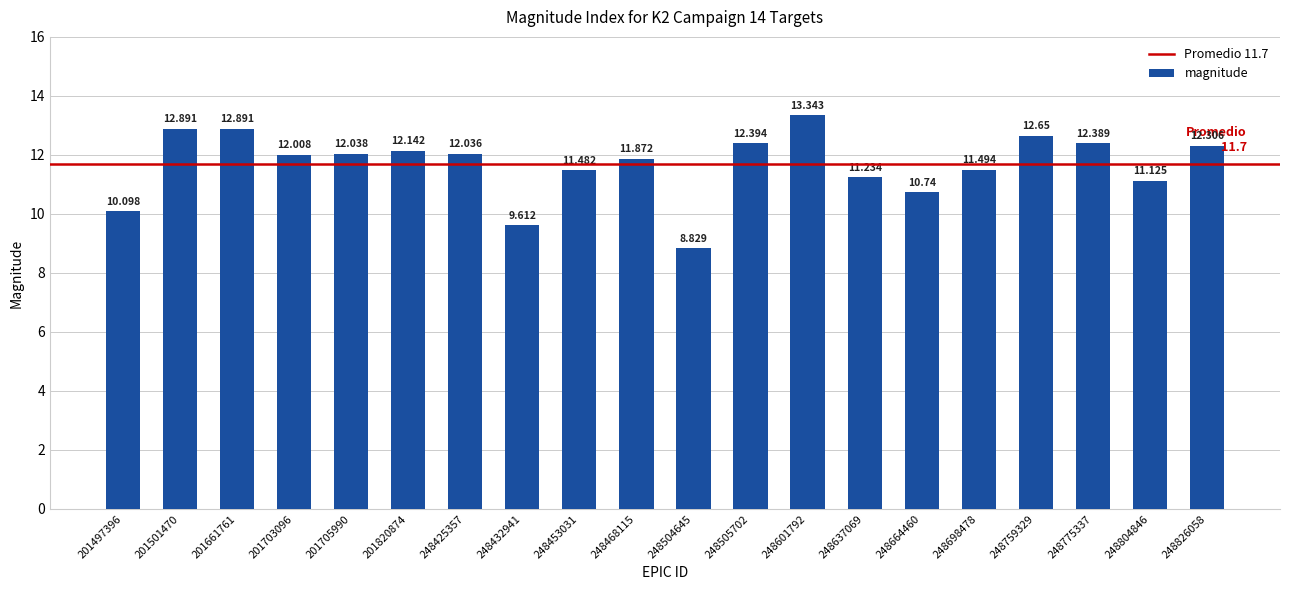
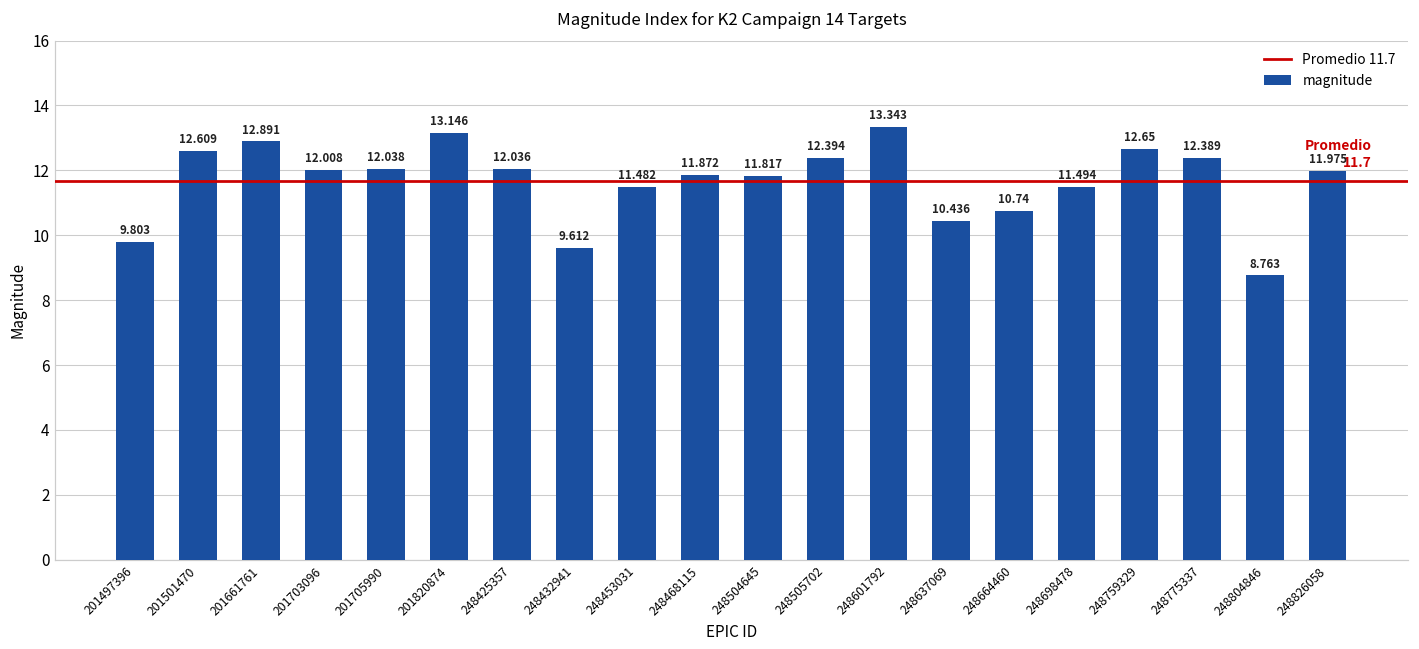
  {
-   "201497396": 10.098,
-   "201501470": 12.891,
+   "201497396": 9.803,
+   "201501470": 12.609,
    "201661761": 12.891,
    "201703096": 12.008,
    "201705990": 12.038,
-   "201820874": 12.142,
+   "201820874": 13.146,
    "248425357": 12.036,
    "248432941": 9.612,
    "248453031": 11.482,
    "248468115": 11.872,
-   "248504645": 8.829,
+   "248504645": 11.817,
    "248505702": 12.394,
    "248601792": 13.343,
-   "248637069": 11.234,
+   "248637069": 10.436,
    "248664460": 10.74,
    "248698478": 11.494,
    "248759329": 12.65,
    "248775337": 12.389,
-   "248804846": 11.125,
-   "248826058": 12.306
+   "248804846": 8.763,
+   "248826058": 11.975
  }
